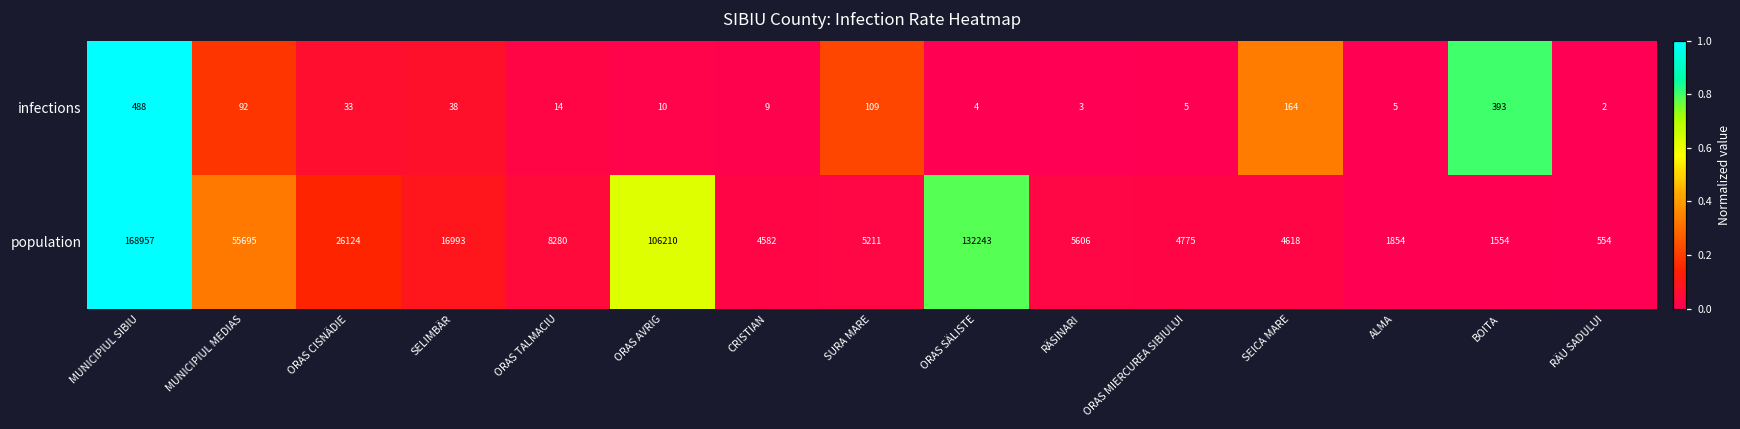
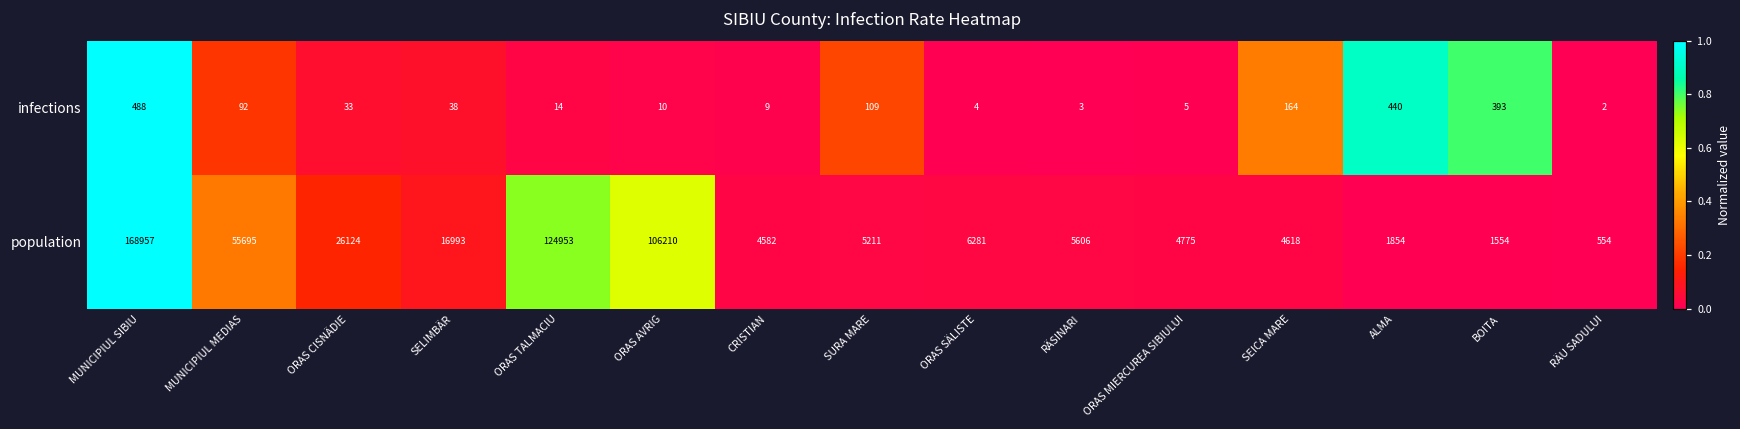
  {
    "infections": {
      "MUNICIPIUL SIBIU": 488,
      "MUNICIPIUL MEDIAS": 92,
      "ORAS CISNÄDIE": 33,
      "SELIMBÄR": 38,
      "ORAS TALMACIU": 14,
      "ORAS AVRIG": 10,
      "CRISTIAN": 9,
      "SURA MARE": 109,
      "ORAS SÄLISTE": 4,
      "RÄSINARI": 3,
      "ORAS MIERCUREA SIBIULUI": 5,
      "SEICA MARE": 164,
-     "ALMA": 5,
+     "ALMA": 440,
      "BOITA": 393,
      "RÄU SADULUI": 2
    },
    "population": {
      "MUNICIPIUL SIBIU": 168957,
      "MUNICIPIUL MEDIAS": 55695,
      "ORAS CISNÄDIE": 26124,
      "SELIMBÄR": 16993,
-     "ORAS TALMACIU": 8280,
+     "ORAS TALMACIU": 124953,
      "ORAS AVRIG": 106210,
      "CRISTIAN": 4582,
      "SURA MARE": 5211,
-     "ORAS SÄLISTE": 132243,
+     "ORAS SÄLISTE": 6281,
      "RÄSINARI": 5606,
      "ORAS MIERCUREA SIBIULUI": 4775,
      "SEICA MARE": 4618,
      "ALMA": 1854,
      "BOITA": 1554,
      "RÄU SADULUI": 554
    }
  }
